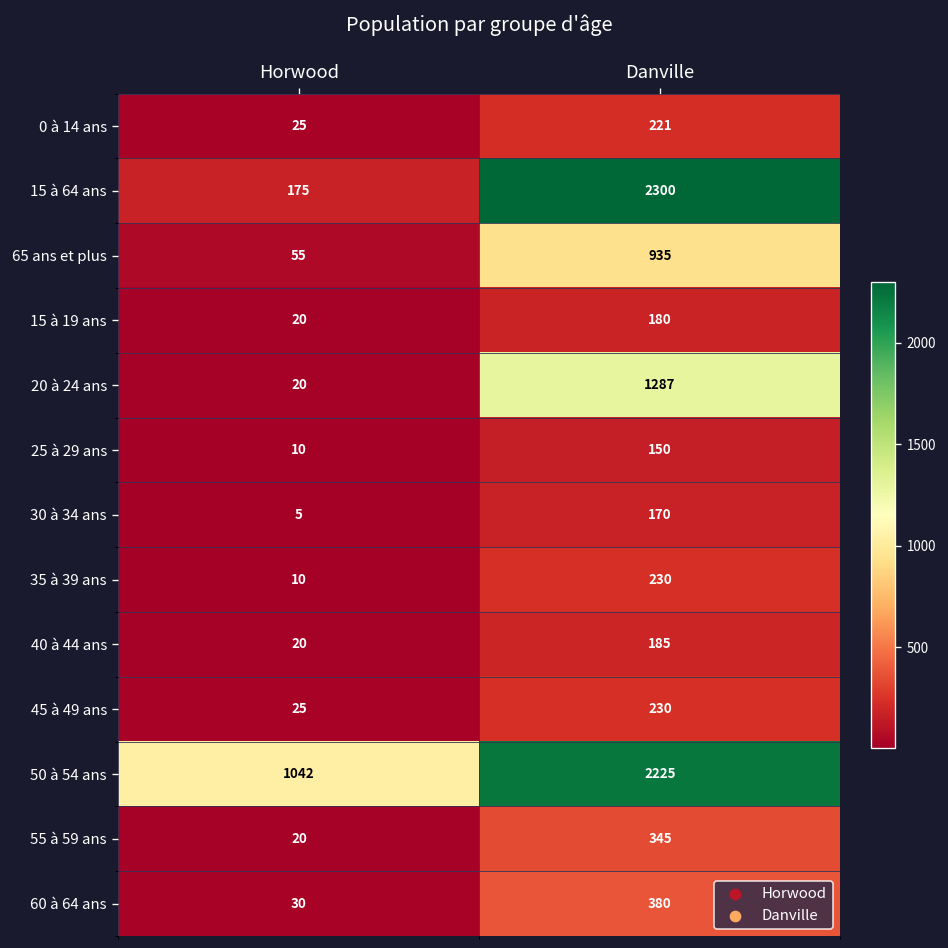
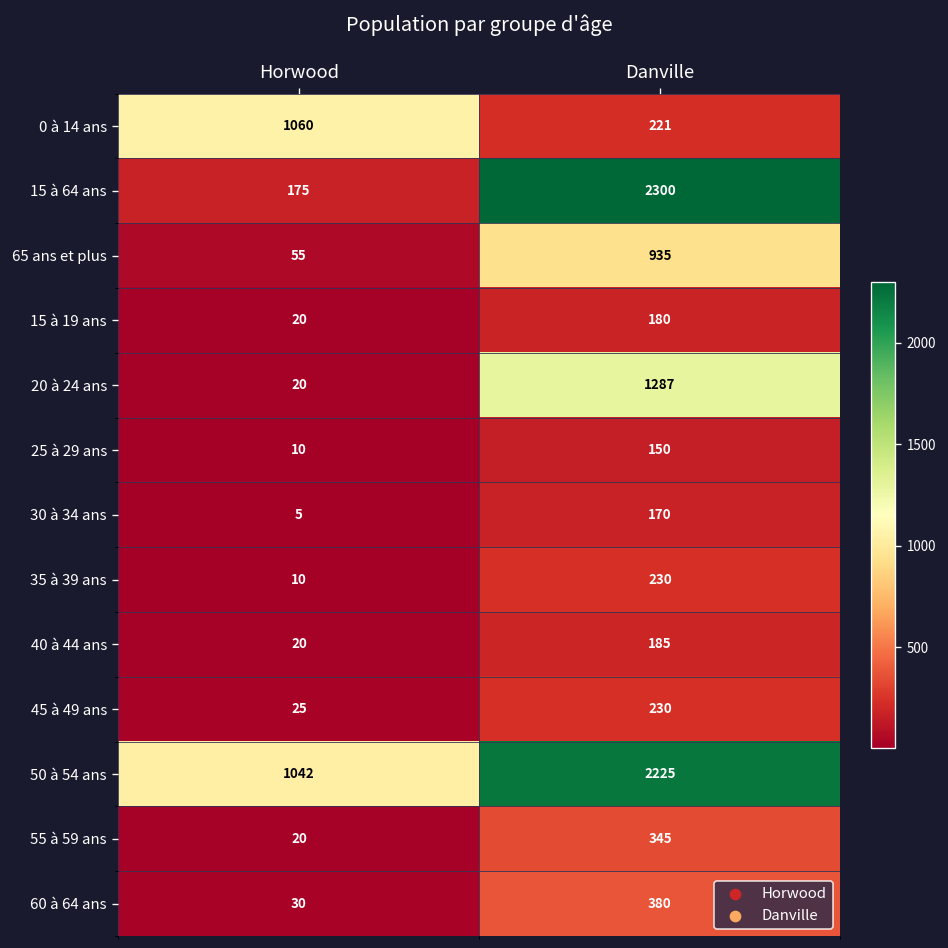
  {
    "0 à 14 ans": {
-     "Horwood": 25,
+     "Horwood": 1060,
      "Danville": 221
    },
    "15 à 64 ans": {
      "Horwood": 175,
      "Danville": 2300
    },
    "65 ans et plus": {
      "Horwood": 55,
      "Danville": 935
    },
    "15 à 19 ans": {
      "Horwood": 20,
      "Danville": 180
    },
    "20 à 24 ans": {
      "Horwood": 20,
      "Danville": 1287
    },
    "25 à 29 ans": {
      "Horwood": 10,
      "Danville": 150
    },
    "30 à 34 ans": {
      "Horwood": 5,
      "Danville": 170
    },
    "35 à 39 ans": {
      "Horwood": 10,
      "Danville": 230
    },
    "40 à 44 ans": {
      "Horwood": 20,
      "Danville": 185
    },
    "45 à 49 ans": {
      "Horwood": 25,
      "Danville": 230
    },
    "50 à 54 ans": {
      "Horwood": 1042,
      "Danville": 2225
    },
    "55 à 59 ans": {
      "Horwood": 20,
      "Danville": 345
    },
    "60 à 64 ans": {
      "Horwood": 30,
      "Danville": 380
    }
  }
